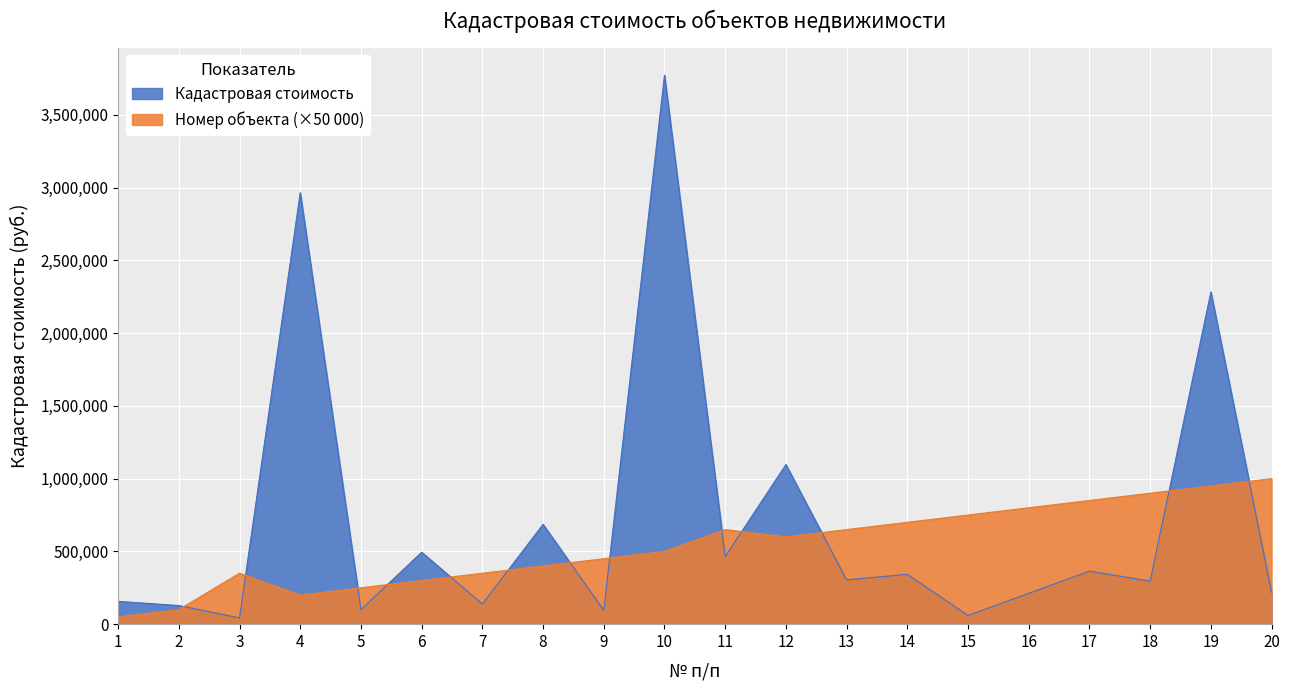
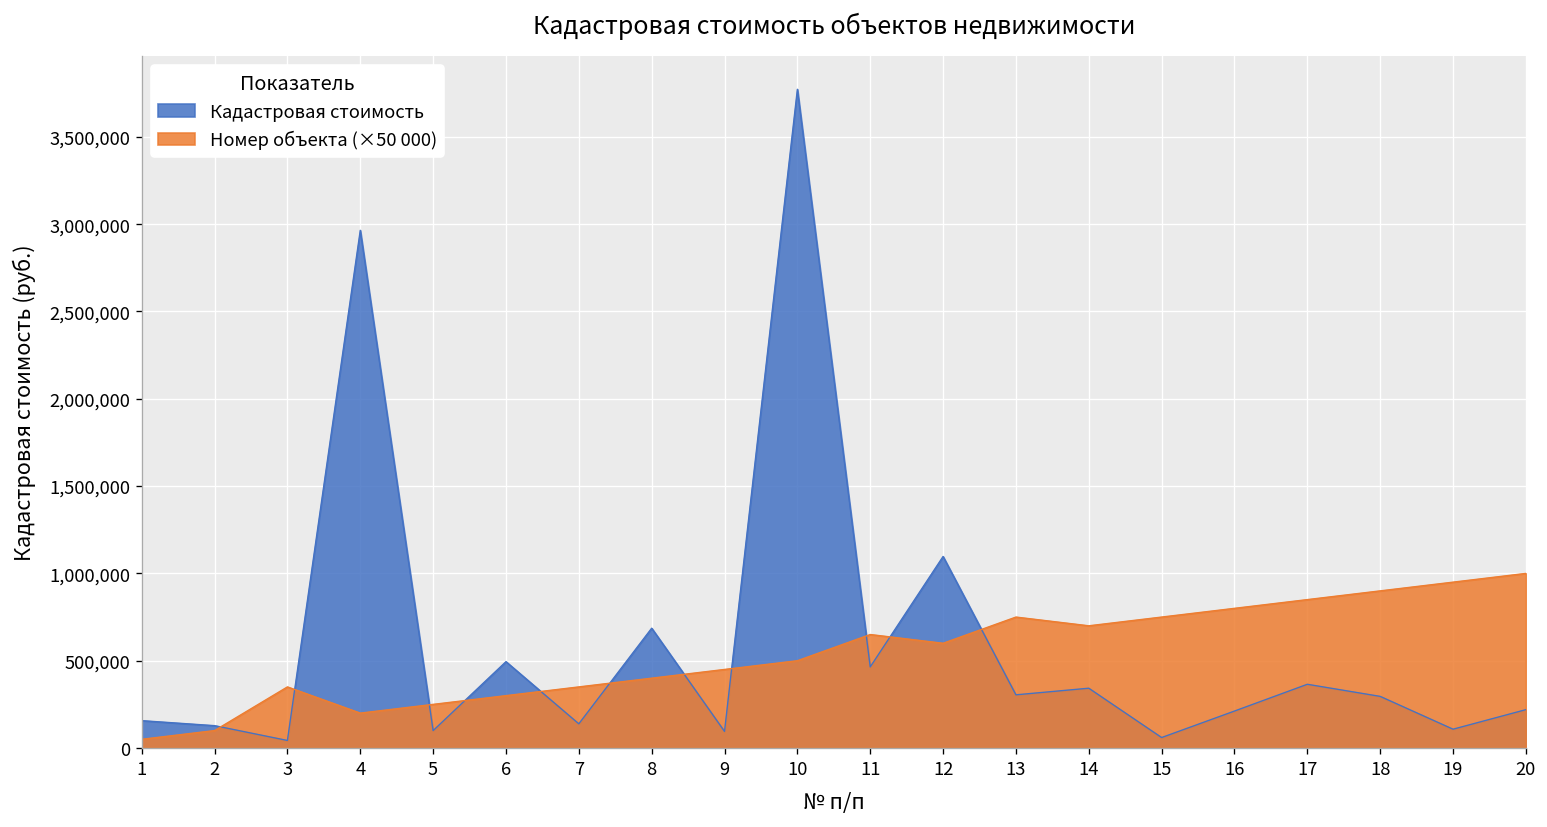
  {
    "Кадастровая стоимость": {
      "1": "160,000",
      "2": "130,000",
      "3": "40,000",
      "4": "2,970,000",
      "5": "100,000",
      "6": "490,000",
      "7": "140,000",
      "8": "690,000",
      "9": "90,000",
      "10": "3,770,000",
      "11": "460,000",
      "12": "1,100,000",
      "13": "300,000",
      "14": "340,000",
      "15": "60,000",
      "16": "210,000",
      "17": "360,000",
      "18": "300,000",
-     "19": "2,280,000",
+     "19": "110,000",
      "20": "220,000"
    },
    "Номер объекта (×50 000)": {
      "1": "50,000",
      "2": "100,000",
      "3": "350,000",
      "4": "200,000",
      "5": "250,000",
      "6": "300,000",
      "7": "350,000",
      "8": "400,000",
      "9": "450,000",
      "10": "500,000",
      "11": "650,000",
      "12": "600,000",
-     "13": "650,000",
+     "13": "750,000",
      "14": "700,000",
      "15": "750,000",
      "16": "800,000",
      "17": "850,000",
      "18": "900,000",
      "19": "950,000",
      "20": "1,000,000"
    }
  }
